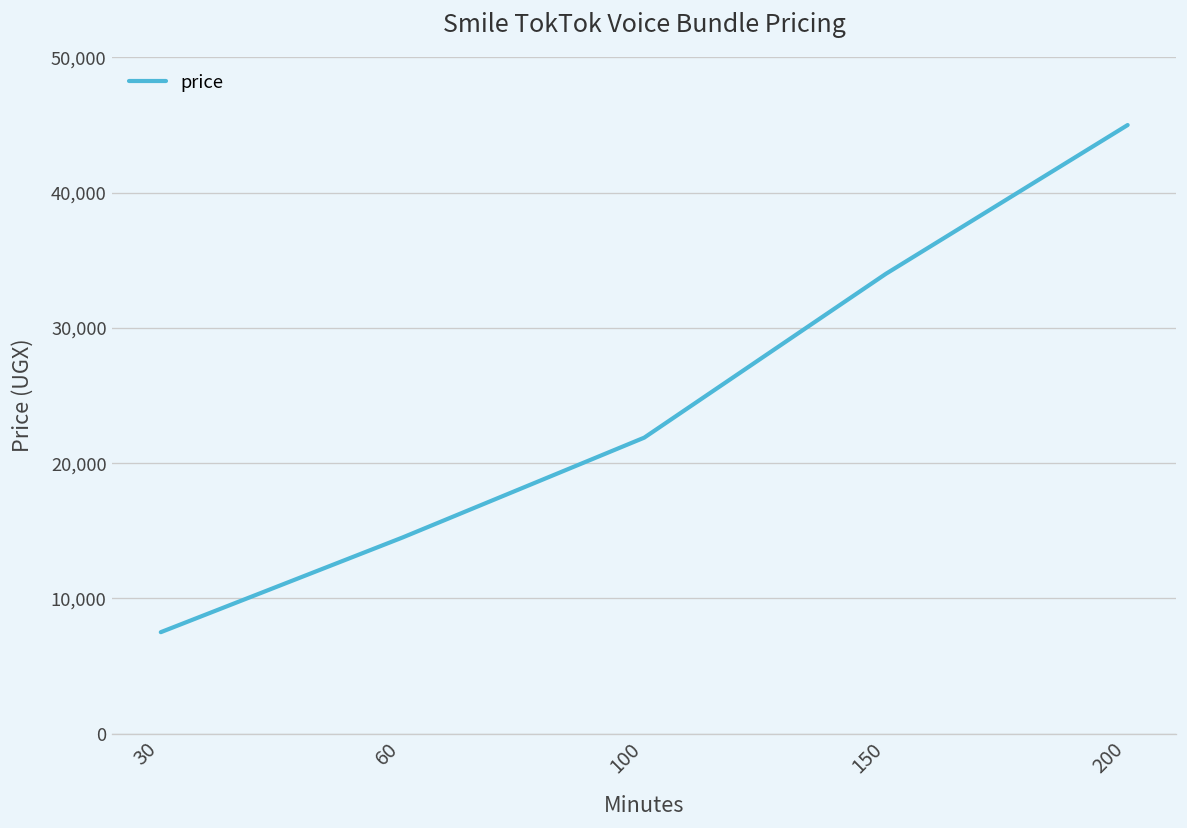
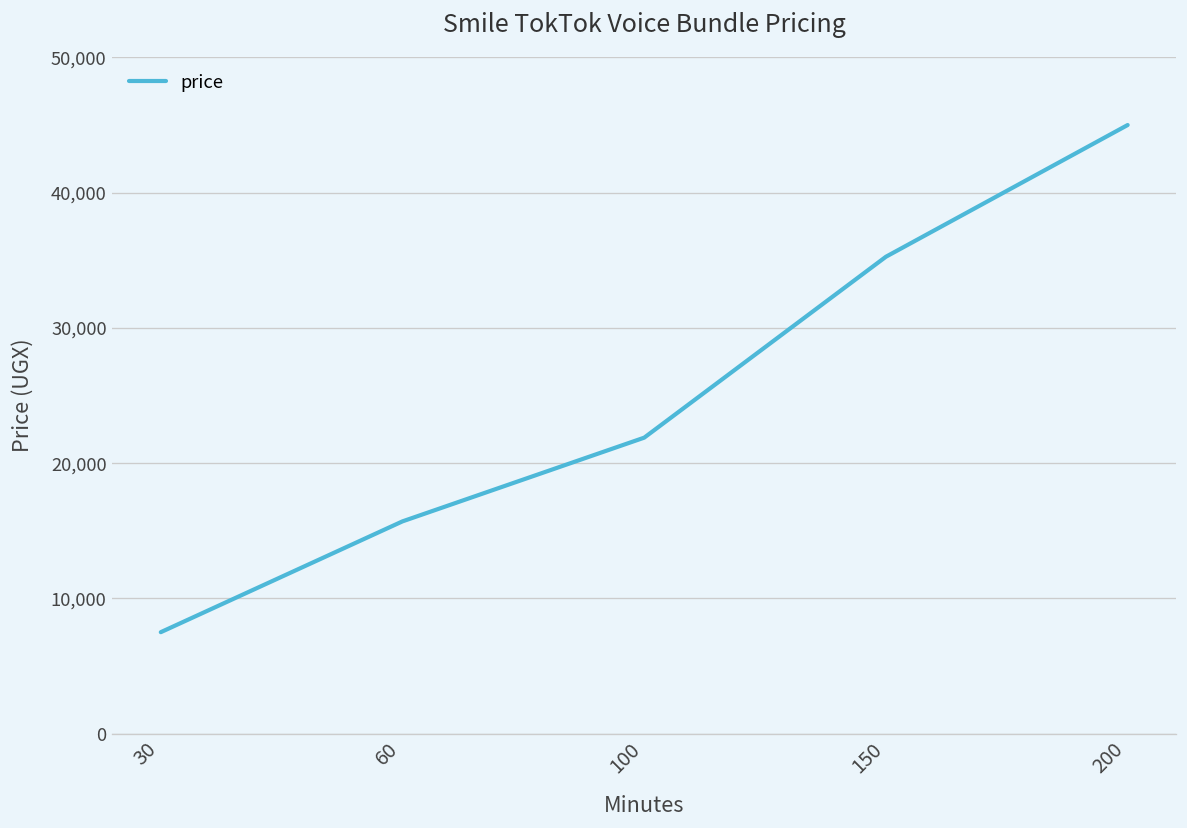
  {
    "30": "7,500",
-   "60": "14,500",
+   "60": "15,700",
    "100": "21,900",
-   "150": "34,000",
+   "150": "35,300",
    "200": "45,000"
  }
